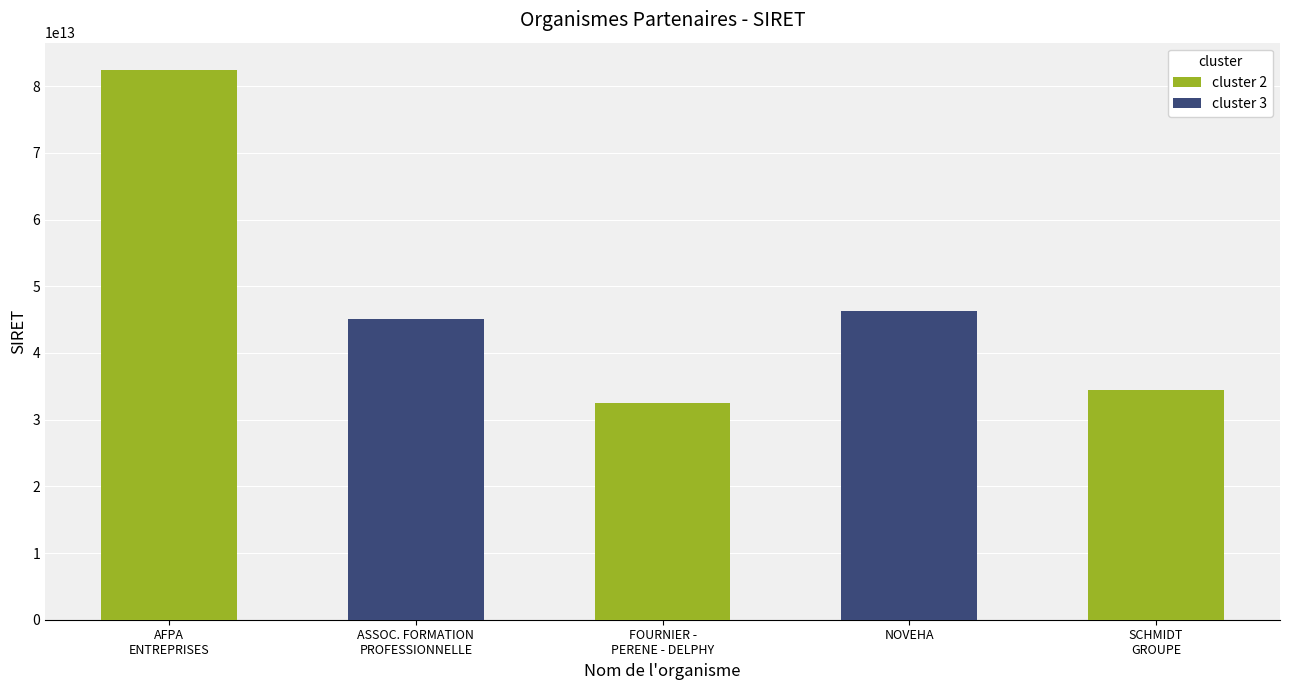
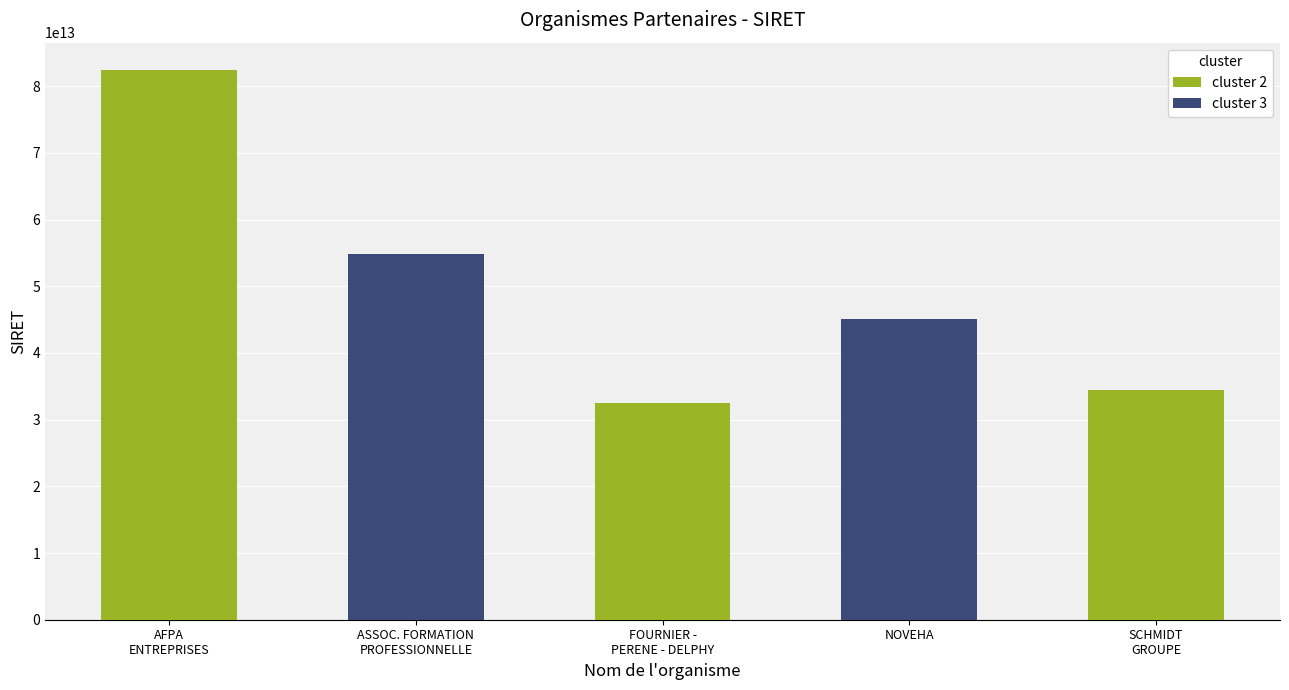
  {
    "AFPA ENTREPRISES": 82000000000000,
-   "ASSOC. FORMATION PROFESSIONNELLE": 45000000000000,
+   "ASSOC. FORMATION PROFESSIONNELLE": 55000000000000,
    "FOURNIER - PERENE - DELPHY": 33000000000000,
-   "NOVEHA": 46000000000000,
+   "NOVEHA": 45000000000000,
    "SCHMIDT GROUPE": 34000000000000
  }
